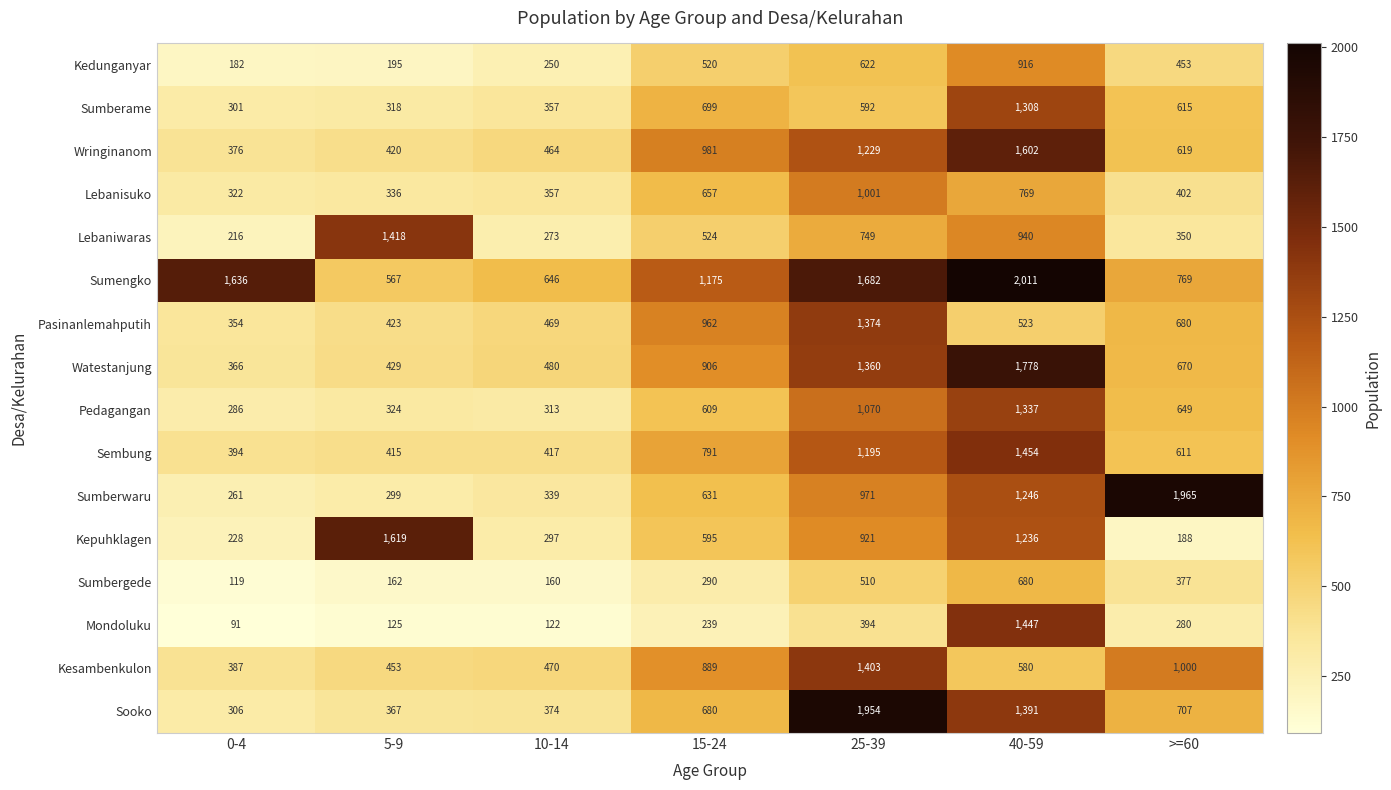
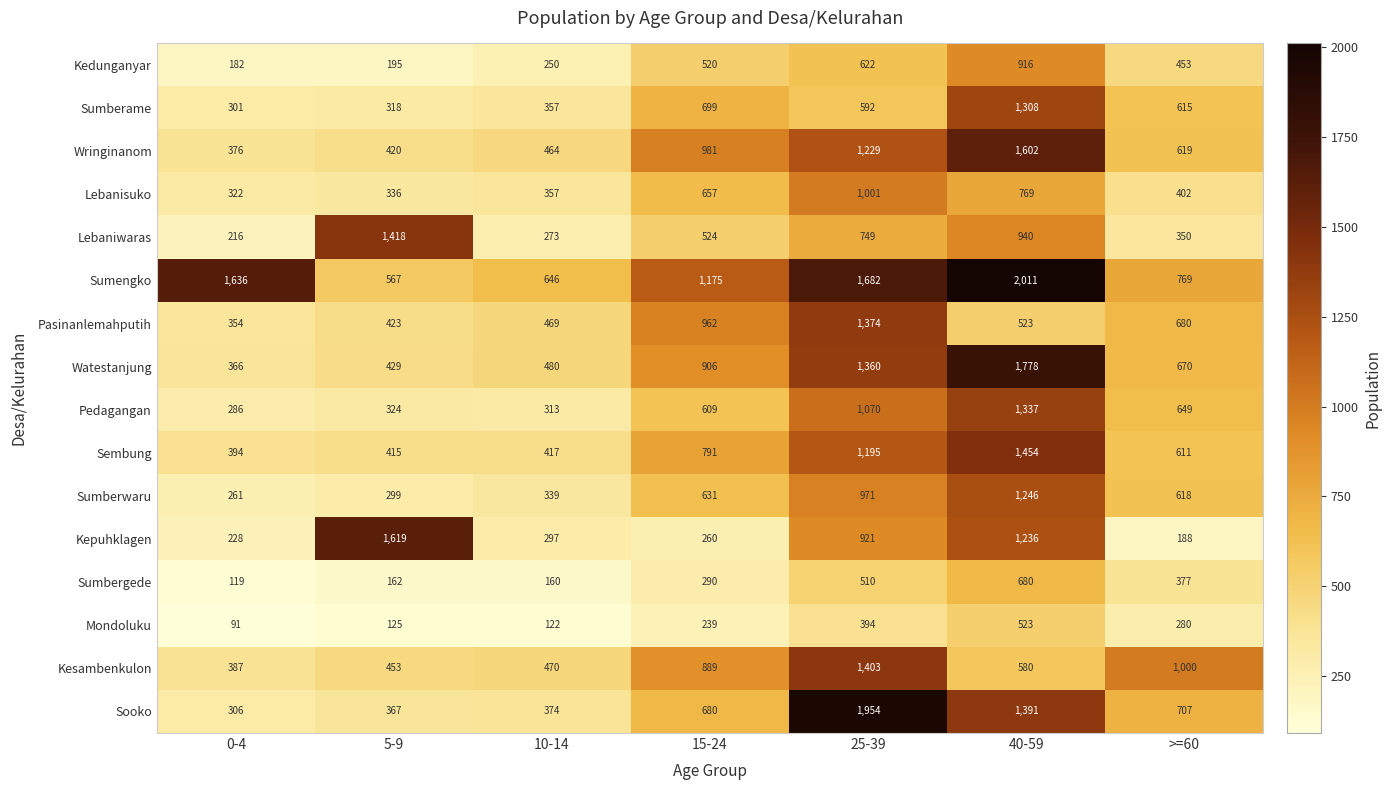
  {
    "Kedunganyar": {
      "0-4": "182",
      "5-9": "195",
      "10-14": "250",
      "15-24": "520",
      "25-39": "622",
      "40-59": "916",
      ">=60": "453"
    },
    "Sumberame": {
      "0-4": "301",
      "5-9": "318",
      "10-14": "357",
      "15-24": "699",
      "25-39": "592",
      "40-59": "1,308",
      ">=60": "615"
    },
    "Wringinanom": {
      "0-4": "376",
      "5-9": "420",
      "10-14": "464",
      "15-24": "981",
      "25-39": "1,229",
      "40-59": "1,602",
      ">=60": "619"
    },
    "Lebanisuko": {
      "0-4": "322",
      "5-9": "336",
      "10-14": "357",
      "15-24": "657",
      "25-39": "1,001",
      "40-59": "769",
      ">=60": "402"
    },
    "Lebaniwaras": {
      "0-4": "216",
      "5-9": "1,418",
      "10-14": "273",
      "15-24": "524",
      "25-39": "749",
      "40-59": "940",
      ">=60": "350"
    },
    "Sumengko": {
      "0-4": "1,636",
      "5-9": "567",
      "10-14": "646",
      "15-24": "1,175",
      "25-39": "1,682",
      "40-59": "2,011",
      ">=60": "769"
    },
    "Pasinanlemahputih": {
      "0-4": "354",
      "5-9": "423",
      "10-14": "469",
      "15-24": "962",
      "25-39": "1,374",
      "40-59": "523",
      ">=60": "680"
    },
    "Watestanjung": {
      "0-4": "366",
      "5-9": "429",
      "10-14": "480",
      "15-24": "906",
      "25-39": "1,360",
      "40-59": "1,778",
      ">=60": "670"
    },
    "Pedagangan": {
      "0-4": "286",
      "5-9": "324",
      "10-14": "313",
      "15-24": "609",
      "25-39": "1,070",
      "40-59": "1,337",
      ">=60": "649"
    },
    "Sembung": {
      "0-4": "394",
      "5-9": "415",
      "10-14": "417",
      "15-24": "791",
      "25-39": "1,195",
      "40-59": "1,454",
      ">=60": "611"
    },
    "Sumberwaru": {
      "0-4": "261",
      "5-9": "299",
      "10-14": "339",
      "15-24": "631",
      "25-39": "971",
      "40-59": "1,246",
-     ">=60": "1,965"
+     ">=60": "618"
    },
    "Kepuhklagen": {
      "0-4": "228",
      "5-9": "1,619",
      "10-14": "297",
-     "15-24": "595",
+     "15-24": "260",
      "25-39": "921",
      "40-59": "1,236",
      ">=60": "188"
    },
    "Sumbergede": {
      "0-4": "119",
      "5-9": "162",
      "10-14": "160",
      "15-24": "290",
      "25-39": "510",
      "40-59": "680",
      ">=60": "377"
    },
    "Mondoluku": {
      "0-4": "91",
      "5-9": "125",
      "10-14": "122",
      "15-24": "239",
      "25-39": "394",
-     "40-59": "1,447",
+     "40-59": "523",
      ">=60": "280"
    },
    "Kesambenkulon": {
      "0-4": "387",
      "5-9": "453",
      "10-14": "470",
      "15-24": "889",
      "25-39": "1,403",
      "40-59": "580",
      ">=60": "1,000"
    },
    "Sooko": {
      "0-4": "306",
      "5-9": "367",
      "10-14": "374",
      "15-24": "680",
      "25-39": "1,954",
      "40-59": "1,391",
      ">=60": "707"
    }
  }
